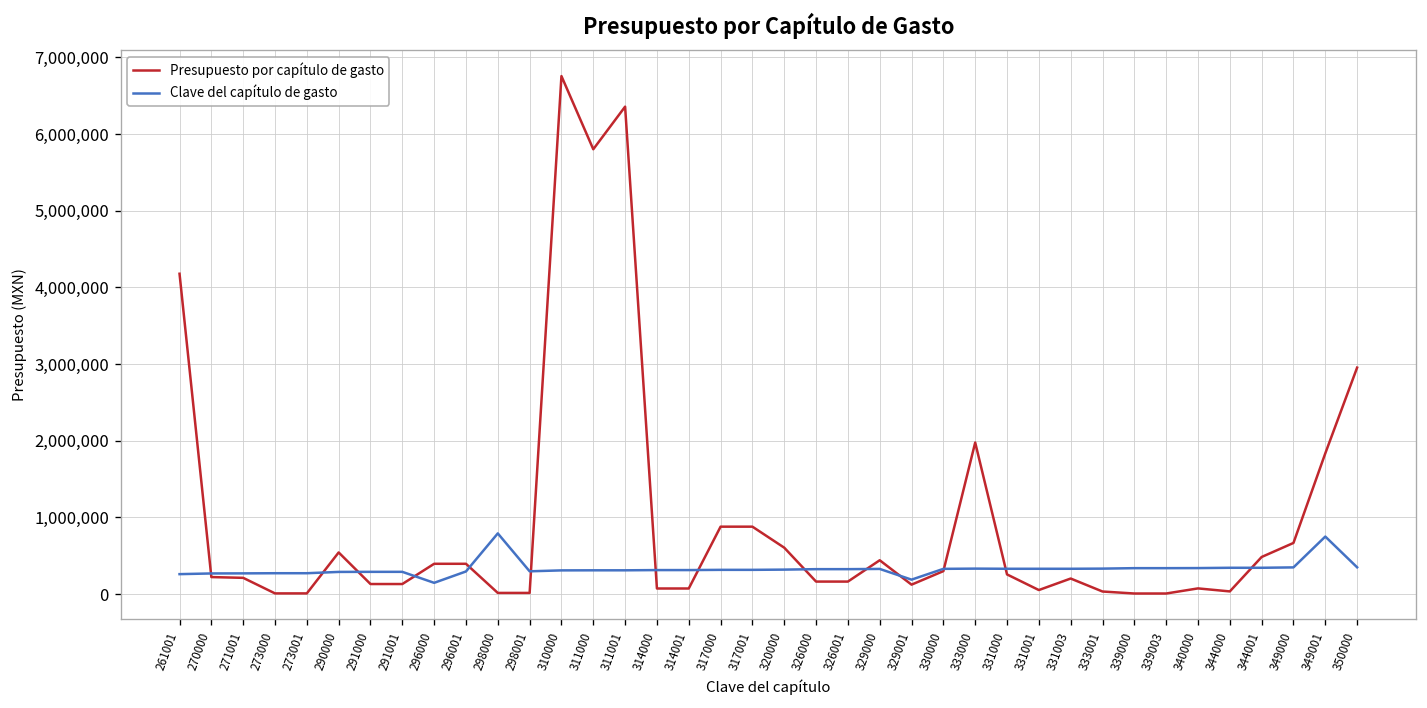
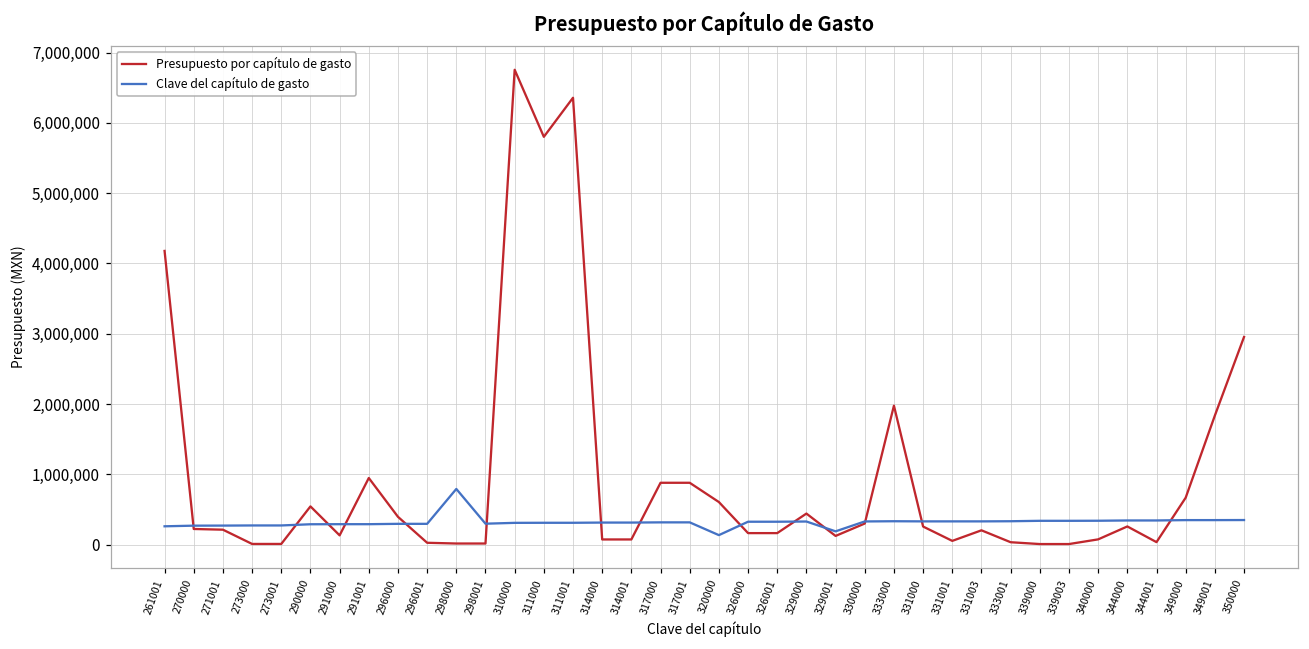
  {
    "Presupuesto por capítulo de gasto": {
      "261001": "4,200,000",
      "270000": "200,000",
      "271001": "200,000",
      "273000": "0",
      "273001": "0",
      "290000": "500,000",
      "291000": "100,000",
-     "291001": "100,000",
+     "291001": "900,000",
      "296000": "400,000",
-     "296001": "400,000",
+     "296001": "0",
      "298000": "0",
      "298001": "0",
      "310000": "6,800,000",
      "311000": "5,800,000",
      "311001": "6,400,000",
      "314000": "100,000",
      "314001": "100,000",
      "317000": "900,000",
      "317001": "900,000",
      "320000": "600,000",
      "326000": "200,000",
      "326001": "200,000",
      "329000": "400,000",
      "329001": "100,000",
      "333000": "2,000,000",
      "331000": "300,000",
      "331001": "100,000",
      "331003": "200,000",
      "333001": "0",
      "339000": "0",
      "339003": "0",
      "340000": "100,000",
-     "344000": "0",
-     "344001": "500,000",
+     "344000": "300,000",
+     "344001": "0",
      "349000": "700,000",
      "349001": "1,800,000",
      "350000": "3,000,000"
    },
    "Clave del capítulo de gasto": {
      "261001": "300,000",
      "270000": "300,000",
      "271001": "300,000",
      "273000": "300,000",
      "273001": "300,000",
      "290000": "300,000",
      "291000": "300,000",
      "291001": "300,000",
-     "296000": "100,000",
+     "296000": "300,000",
      "296001": "300,000",
      "298000": "800,000",
      "298001": "300,000",
      "310000": "300,000",
      "311000": "300,000",
      "311001": "300,000",
      "314000": "300,000",
      "314001": "300,000",
      "317000": "300,000",
      "317001": "300,000",
-     "320000": "300,000",
+     "320000": "100,000",
      "326000": "300,000",
      "326001": "300,000",
      "329000": "300,000",
      "329001": "200,000",
      "333000": "300,000",
      "331000": "300,000",
      "331001": "300,000",
      "331003": "300,000",
      "333001": "300,000",
      "339000": "300,000",
      "339003": "300,000",
      "340000": "300,000",
      "344000": "300,000",
      "344001": "300,000",
      "349000": "300,000",
-     "349001": "800,000",
+     "349001": "300,000",
      "350000": "400,000"
    }
  }
